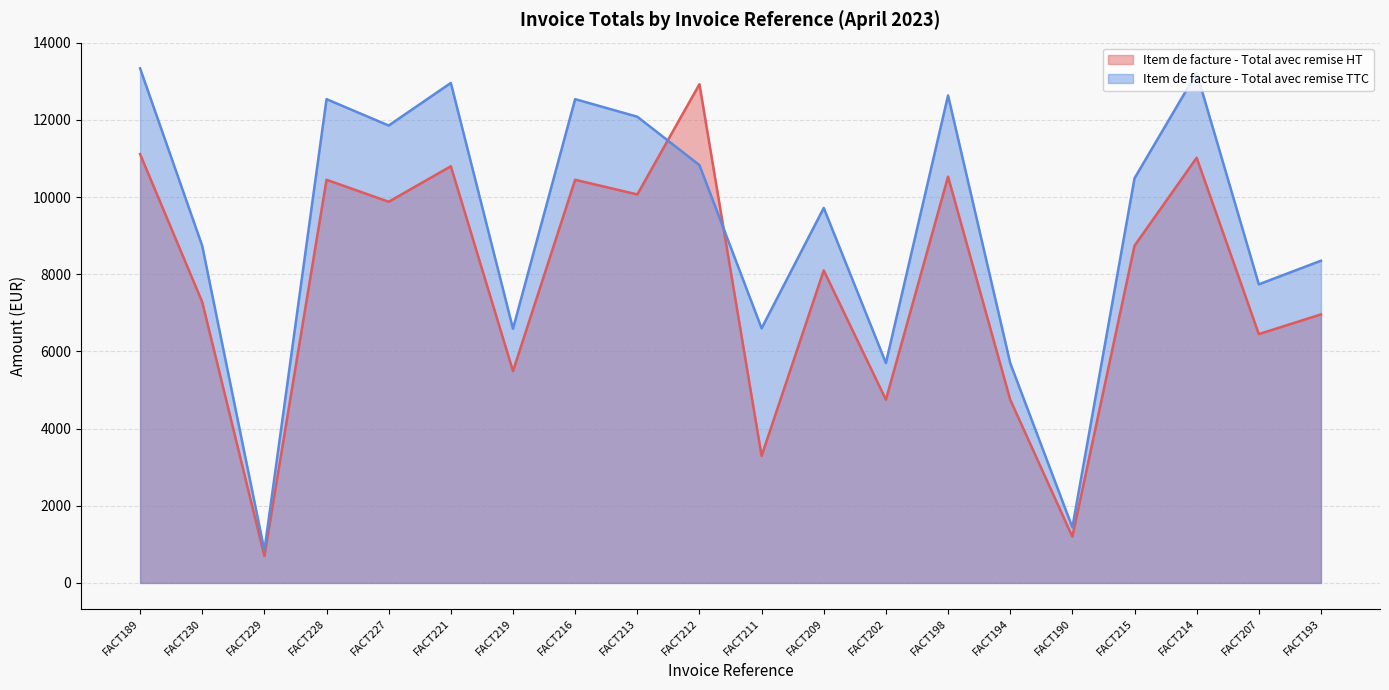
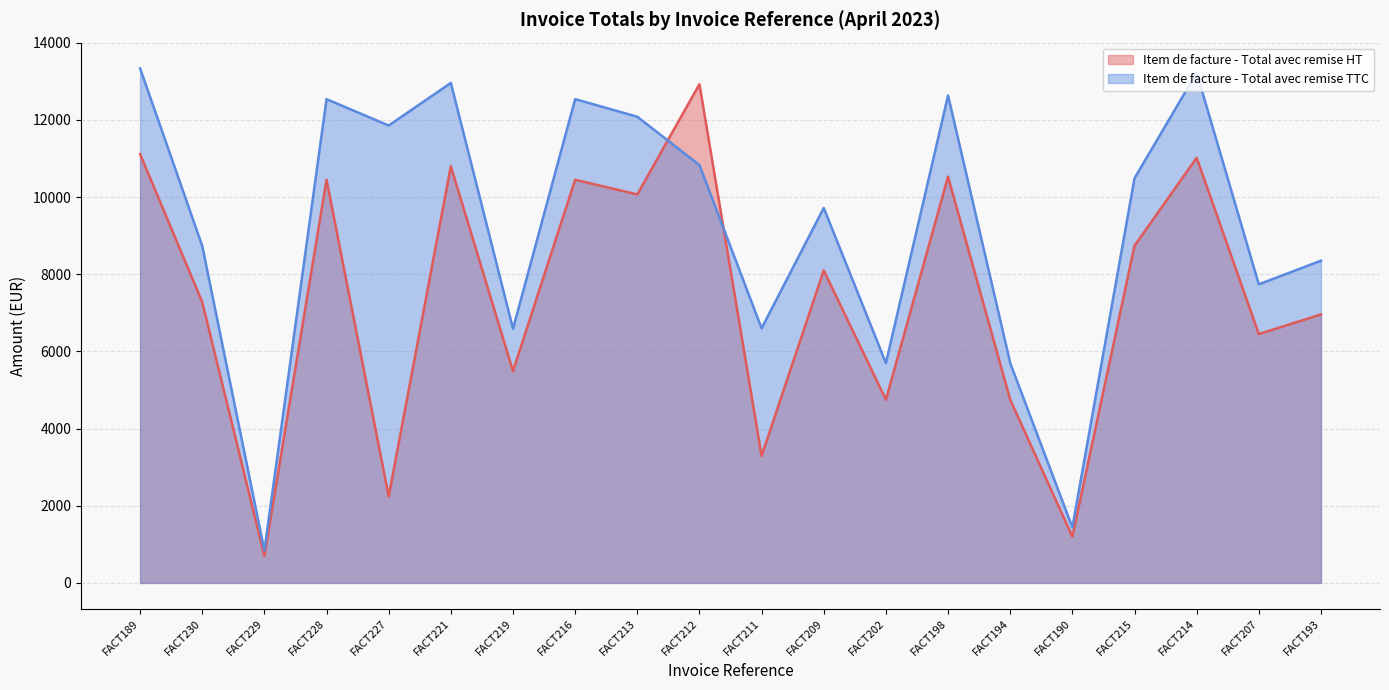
  {
    "Item de facture - Total avec remise HT": {
      "FACT189": 11100,
      "FACT230": 7300,
      "FACT229": 700,
      "FACT228": 10500,
-     "FACT227": 9900,
+     "FACT227": 2200,
      "FACT221": 10800,
      "FACT219": 5500,
      "FACT216": 10500,
      "FACT213": 10100,
      "FACT212": 12900,
      "FACT211": 3300,
      "FACT209": 8100,
      "FACT202": 4800,
      "FACT198": 10500,
      "FACT194": 4800,
      "FACT190": 1200,
      "FACT215": 8700,
      "FACT214": 11000,
      "FACT207": 6500,
      "FACT193": 7000
    },
    "Item de facture - Total avec remise TTC": {
      "FACT189": 13300,
      "FACT230": 8700,
      "FACT229": 800,
      "FACT228": 12500,
      "FACT227": 11900,
      "FACT221": 13000,
      "FACT219": 6600,
      "FACT216": 12500,
      "FACT213": 12100,
      "FACT212": 10800,
      "FACT211": 6600,
      "FACT209": 9700,
      "FACT202": 5700,
      "FACT198": 12600,
      "FACT194": 5700,
      "FACT190": 1400,
      "FACT215": 10500,
      "FACT207": 7700,
      "FACT193": 8400
    }
  }
